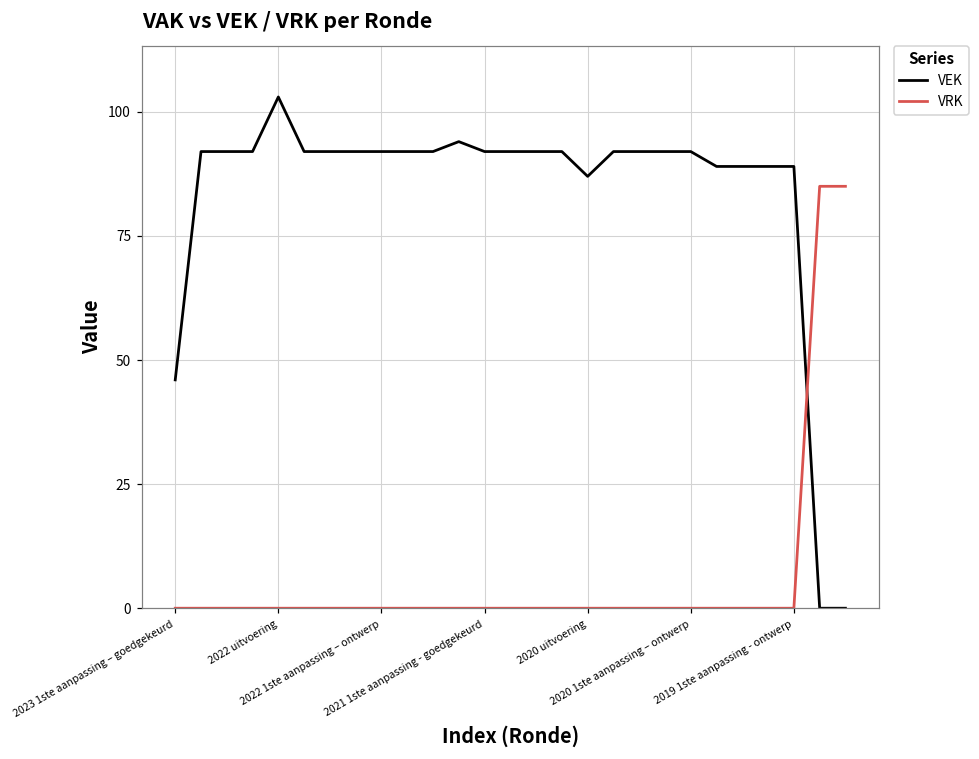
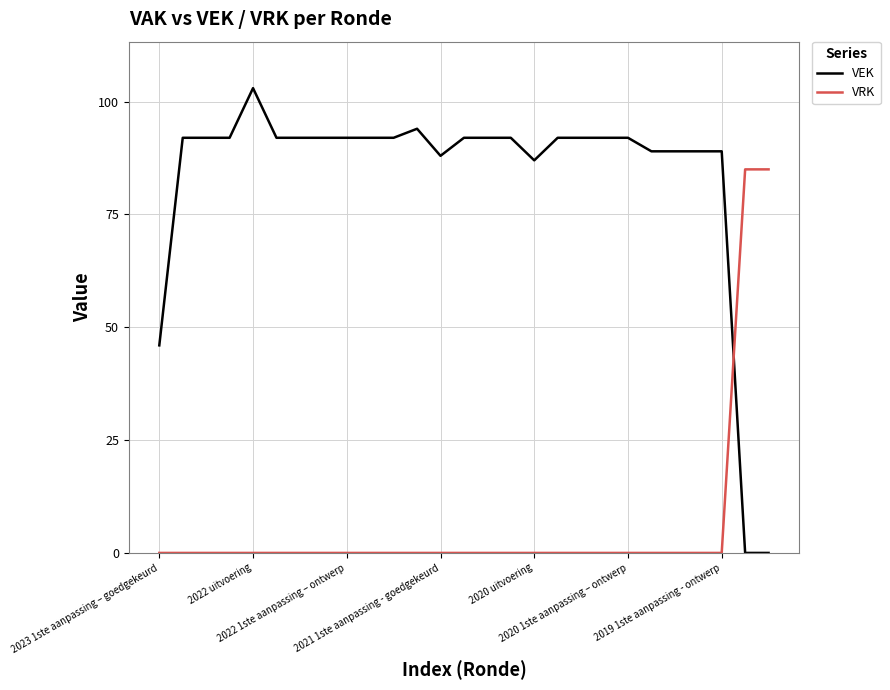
  {
    "VEK": {
      "2023 1ste aanpassing – goedgekeurd": 46,
      "2022 uitvoering": 103,
      "2022 1ste aanpassing – ontwerp": 92,
-     "2021 1ste aanpassing - goedgekeurd": 92,
+     "2021 1ste aanpassing - goedgekeurd": 88,
      "2020 uitvoering": 87,
      "2020 1ste aanpassing – ontwerp": 92,
      "2019 1ste aanpassing - ontwerp": 89
    },
    "VRK": {
      "2023 1ste aanpassing – goedgekeurd": 0,
      "2022 uitvoering": 0,
      "2022 1ste aanpassing – ontwerp": 0,
      "2021 1ste aanpassing - goedgekeurd": 0,
      "2020 uitvoering": 0,
      "2020 1ste aanpassing – ontwerp": 0,
      "2019 1ste aanpassing - ontwerp": 0
    }
  }
